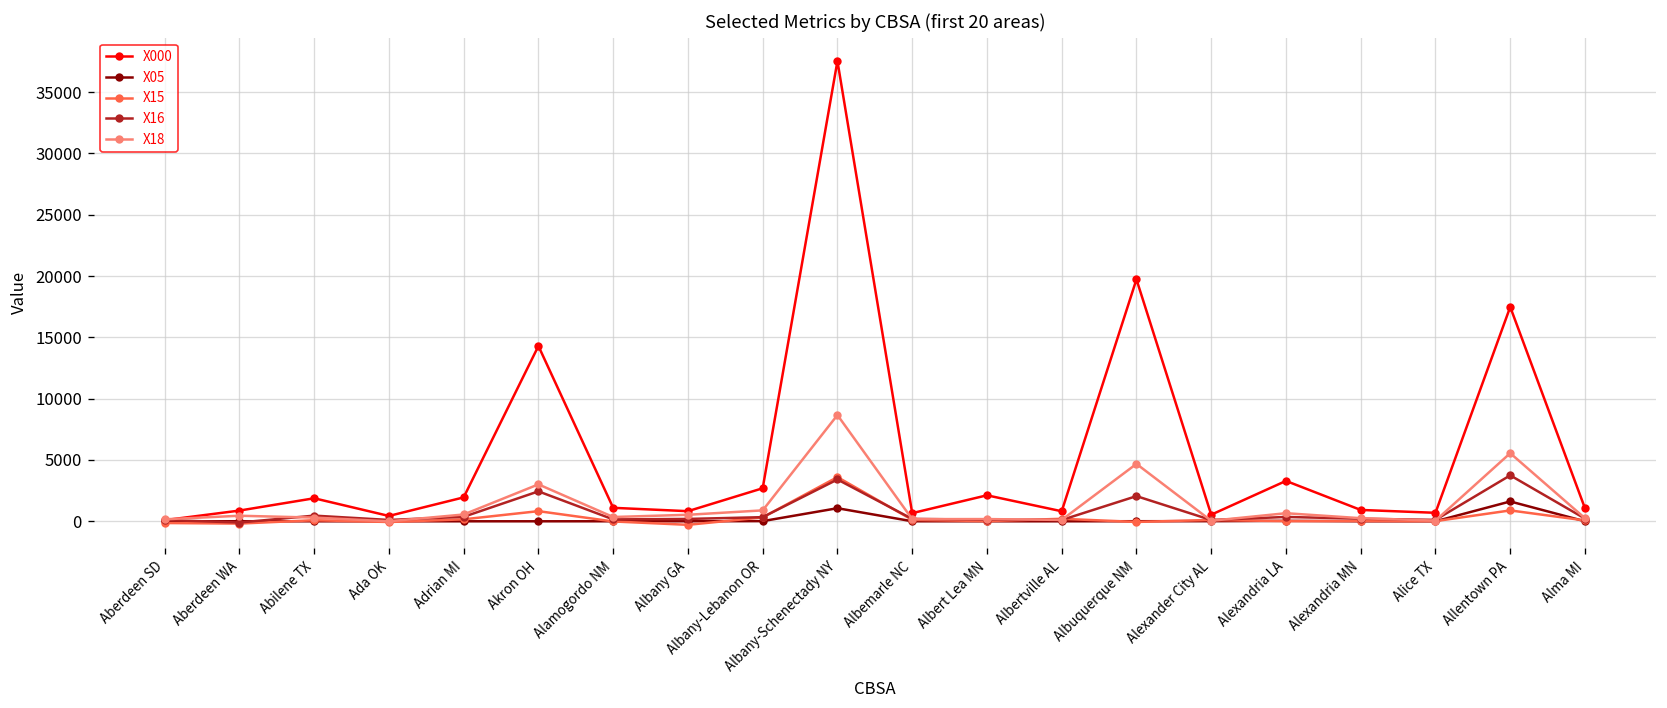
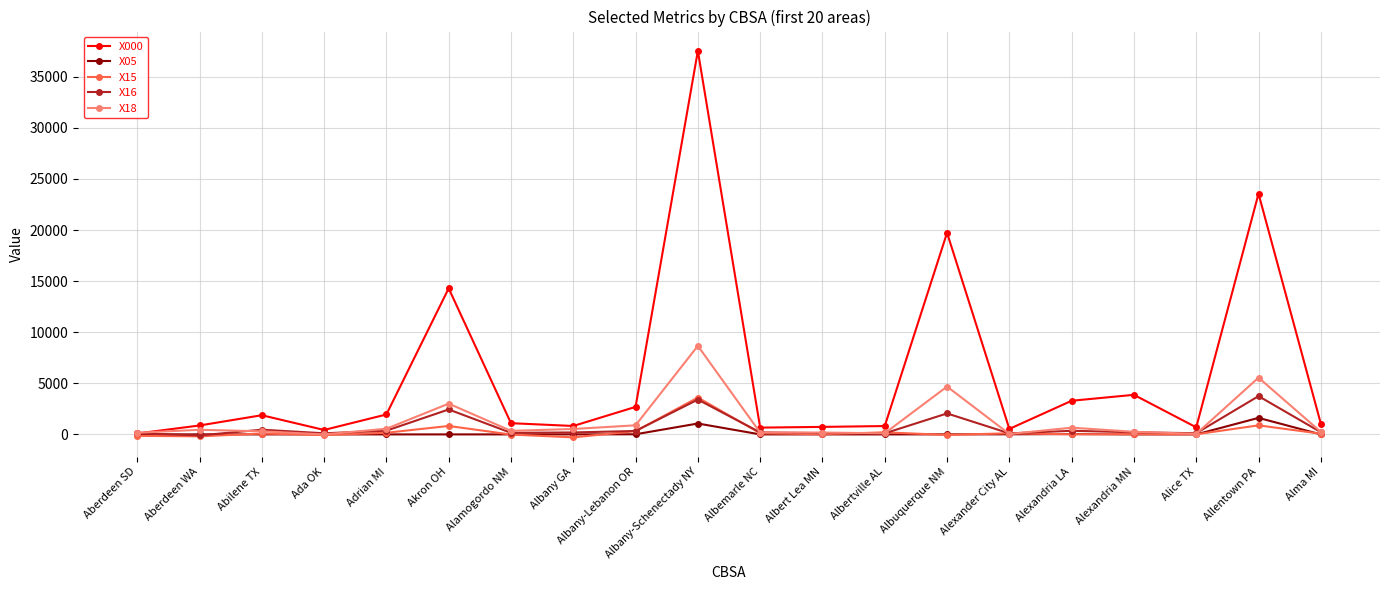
  {
    "X000": {
      "Aberdeen WA": 900,
      "Abilene TX": 1900,
      "Ada OK": 400,
      "Adrian MI": 2000,
      "Akron OH": 14300,
      "Alamogordo NM": 1100,
      "Albany GA": 800,
      "Albany-Lebanon OR": 2700,
      "Albany-Schenectady NY": 37500,
      "Albemarle NC": 700,
-     "Albert Lea MN": 2100,
+     "Albert Lea MN": 700,
      "Albertville AL": 800,
      "Albuquerque NM": 19700,
      "Alexander City AL": 500,
      "Alexandria LA": 3300,
-     "Alexandria MN": 900,
+     "Alexandria MN": 3900,
      "Alice TX": 700,
-     "Allentown PA": 17500,
+     "Allentown PA": 23600,
      "Alma MI": 1100
    },
    "X05": {
      "Akron OH": 0,
      "Albany-Lebanon OR": 0,
      "Albany-Schenectady NY": 1100,
      "Allentown PA": 1600
    },
    "X16": {
      "Akron OH": 2400,
      "Albuquerque NM": 2100,
      "Alexandria LA": 400,
      "Allentown PA": 3700
    }
  }
